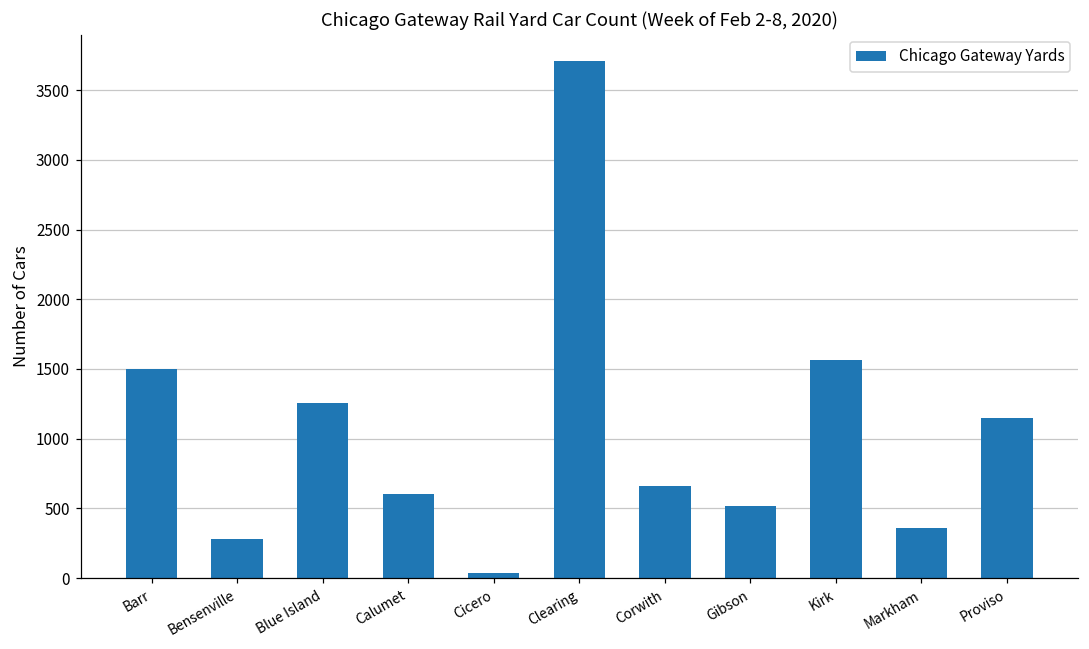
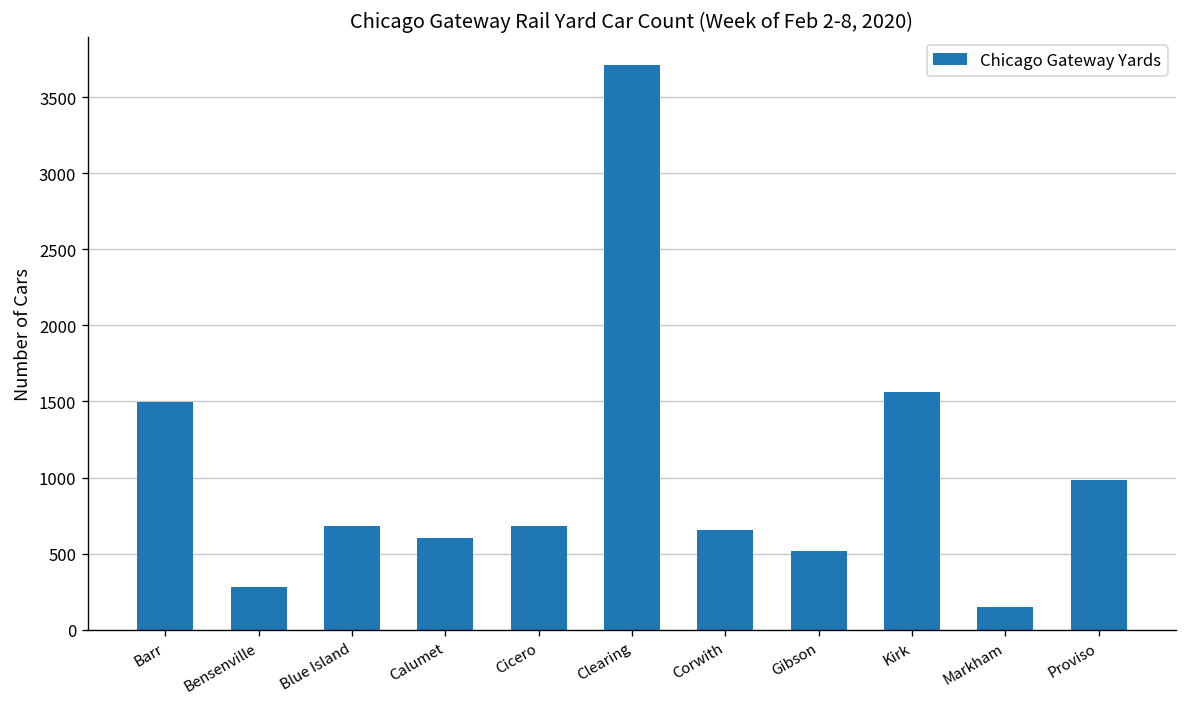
  {
    "Barr": 1500,
    "Bensenville": 280,
-   "Blue Island": 1260,
+   "Blue Island": 680,
    "Calumet": 600,
-   "Cicero": 40,
+   "Cicero": 680,
    "Clearing": 3710,
    "Corwith": 660,
    "Gibson": 520,
    "Kirk": 1570,
-   "Markham": 360,
-   "Proviso": 1150
+   "Markham": 150,
+   "Proviso": 990
  }
